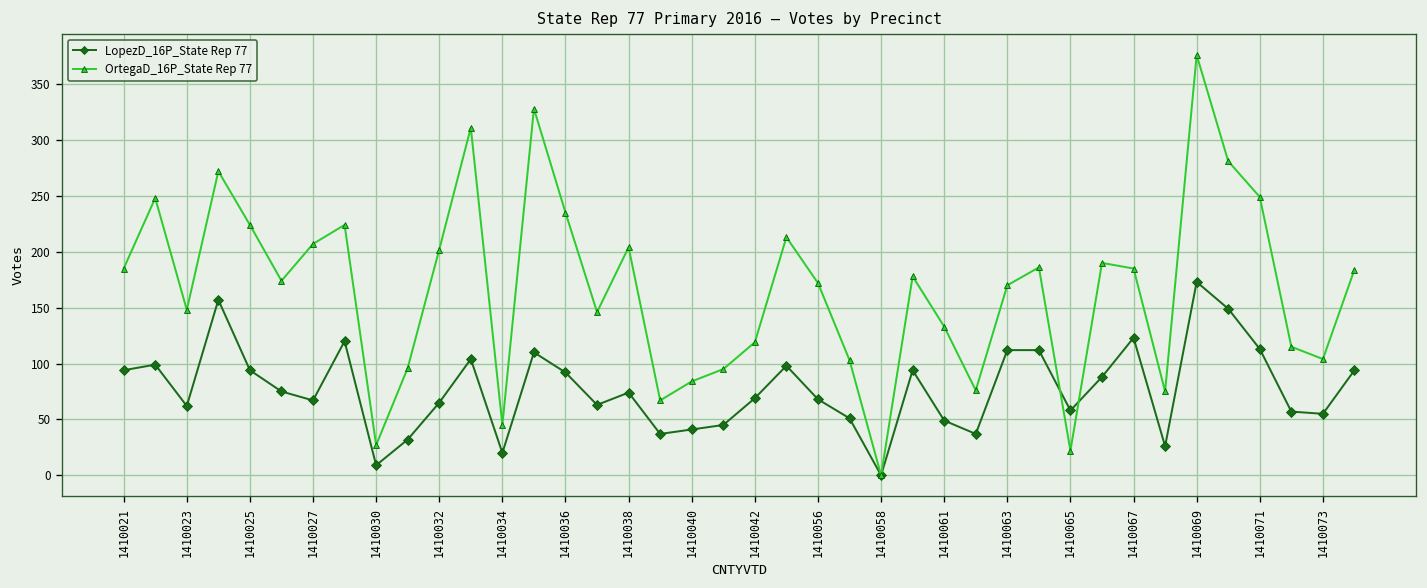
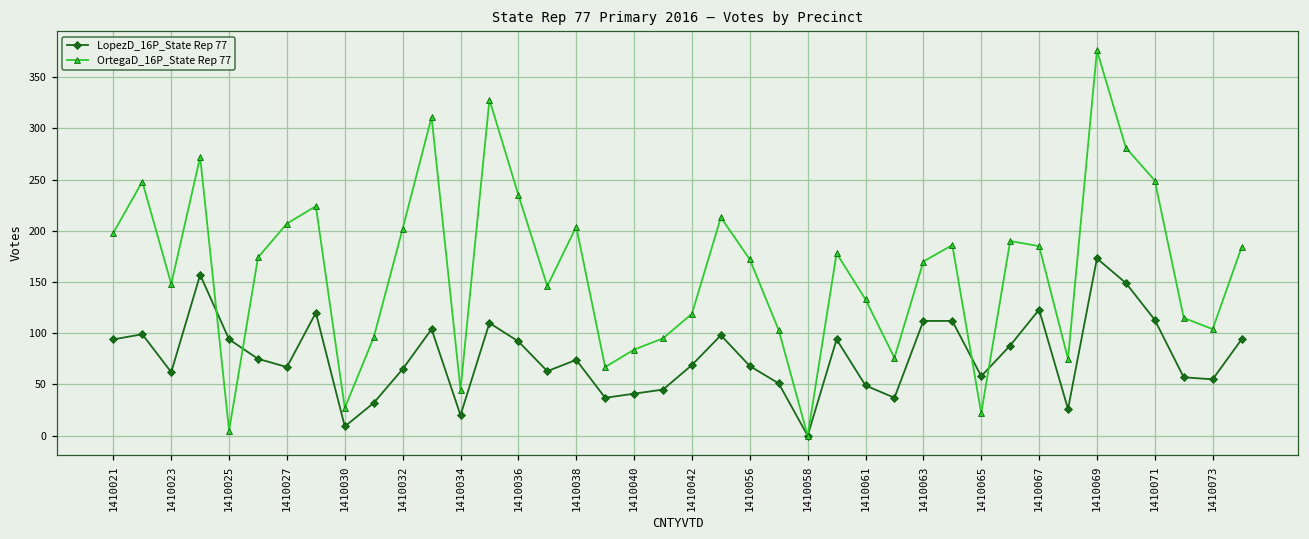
  {
    "LopezD_16P_State Rep 77": {
      "1410021": 90,
      "1410023": 60,
      "1410025": 90,
      "1410027": 70,
      "1410030": 10,
      "1410032": 70,
      "1410034": 20,
      "1410036": 90,
      "1410038": 70,
      "1410040": 40,
      "1410042": 70,
      "1410056": 70,
      "1410061": 50,
      "1410063": 110,
      "1410065": 60,
      "1410067": 120,
      "1410069": 170,
      "1410071": 110,
      "1410073": 60
    },
    "OrtegaD_16P_State Rep 77": {
-     "1410021": 190,
+     "1410021": 200,
      "1410023": 150,
-     "1410025": 220,
+     "1410025": 10,
      "1410027": 210,
      "1410030": 30,
      "1410032": 200,
      "1410034": 50,
      "1410036": 240,
      "1410038": 200,
      "1410040": 80,
      "1410042": 120,
      "1410056": 170,
      "1410061": 130,
      "1410063": 170,
      "1410065": 20,
      "1410067": 190,
      "1410069": 380,
      "1410071": 250,
      "1410073": 100
    }
  }
